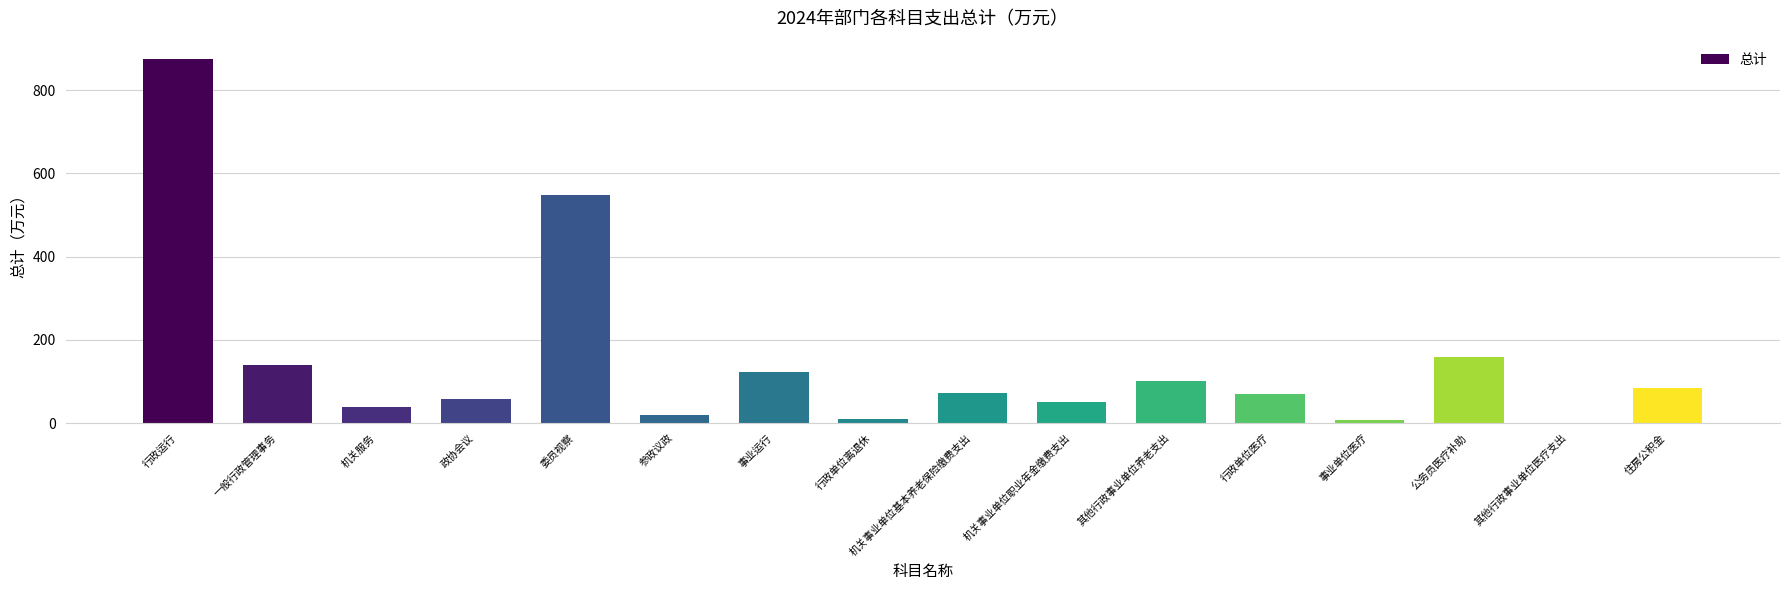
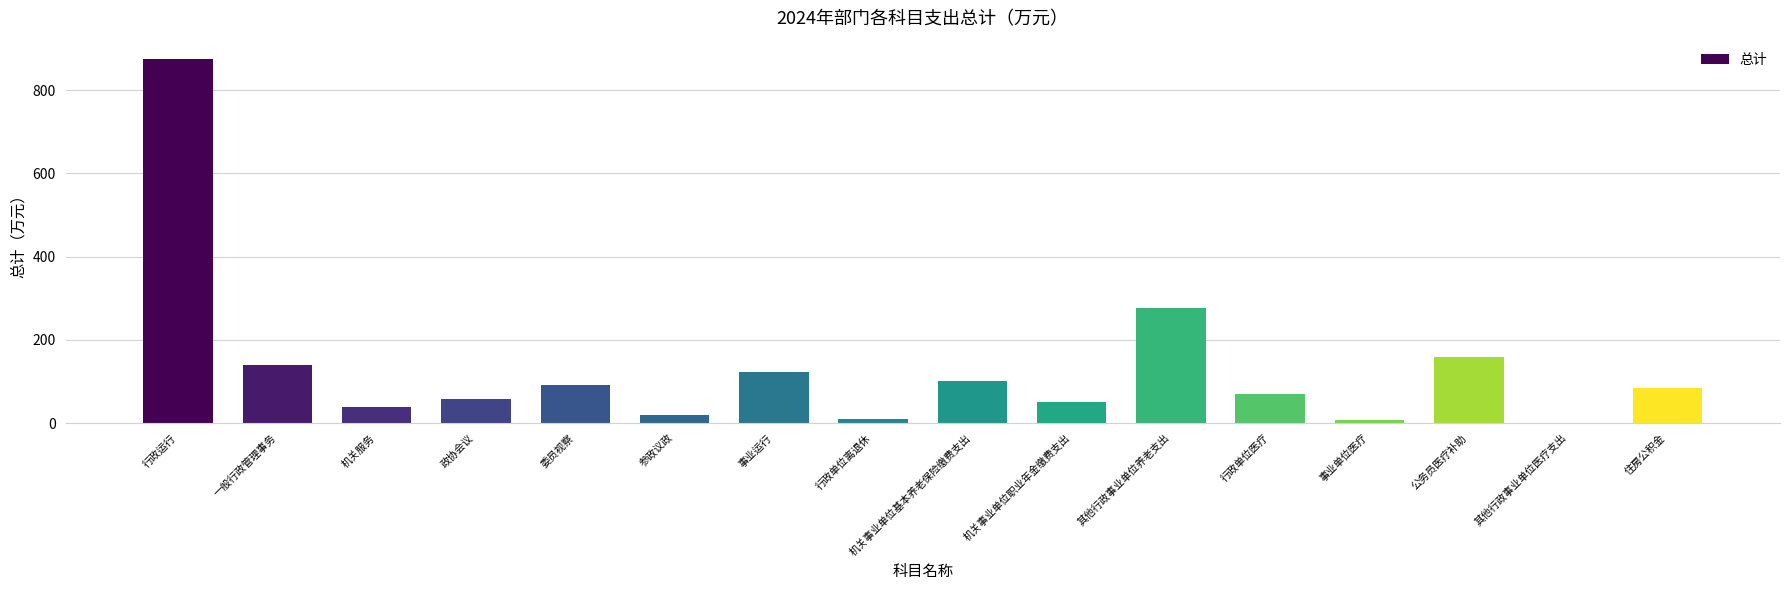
  {
    "行政运行": 880,
    "一般行政管理事务": 140,
    "机关服务": 40,
    "政协会议": 60,
-   "委员视察": 550,
+   "委员视察": 90,
    "参政议政": 20,
    "事业运行": 120,
    "行政单位离退休": 10,
-   "机关事业单位基本养老保险缴费支出": 70,
+   "机关事业单位基本养老保险缴费支出": 100,
    "机关事业单位职业年金缴费支出": 50,
-   "其他行政事业单位养老支出": 100,
+   "其他行政事业单位养老支出": 280,
    "行政单位医疗": 70,
    "事业单位医疗": 10,
    "公务员医疗补助": 160,
    "住房公积金": 80
  }
